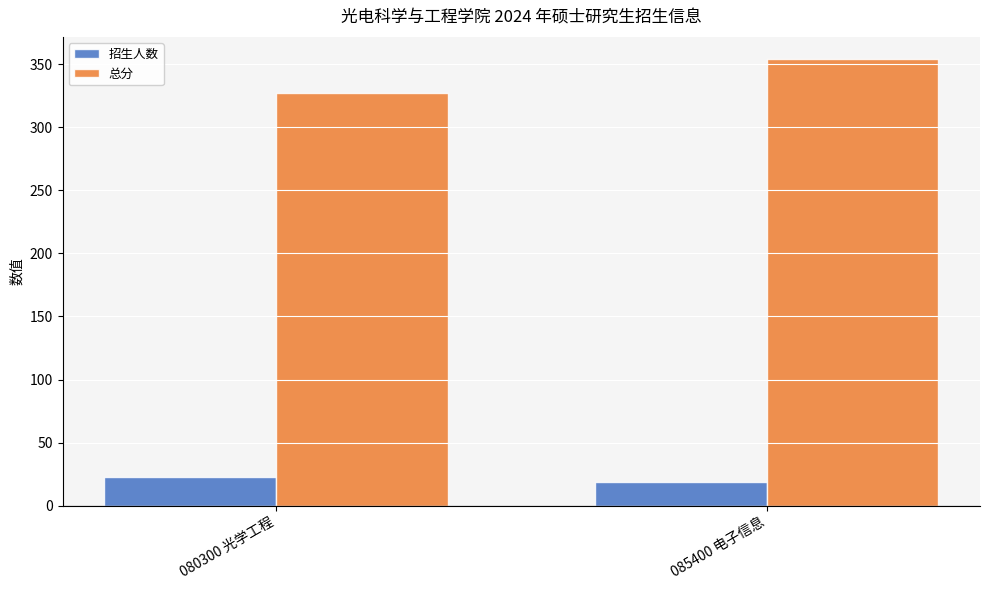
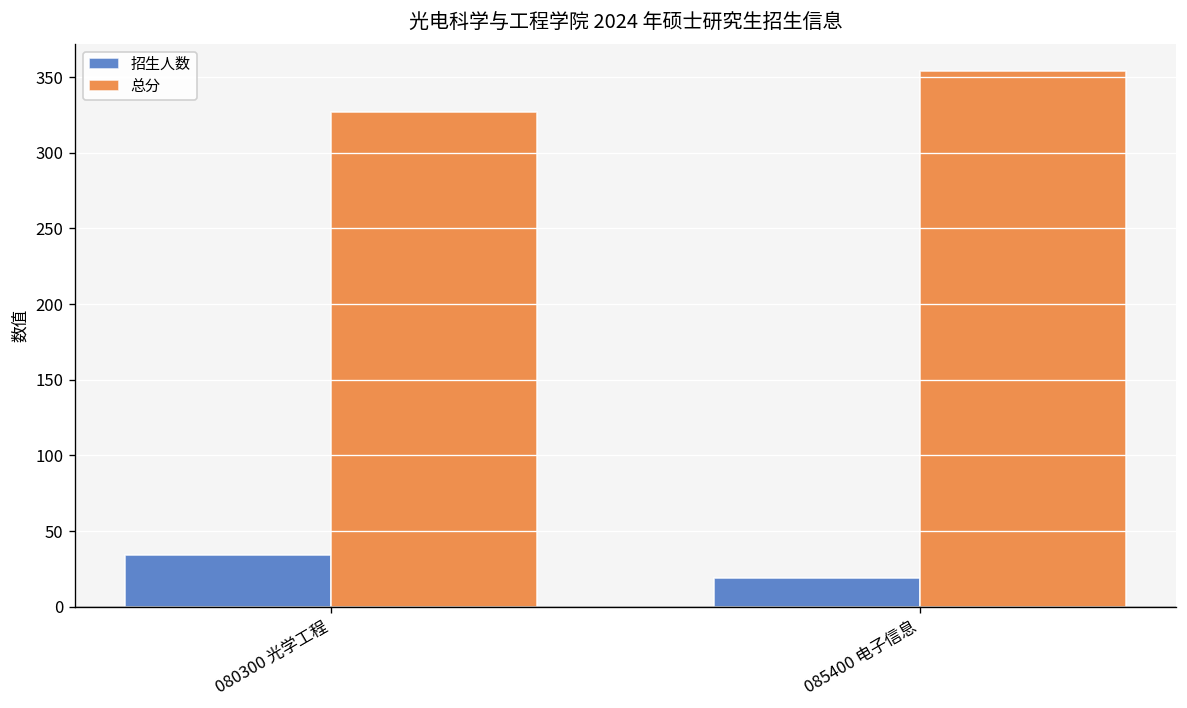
  {
    "招生人数": {
-     "080300 光学工程": 23,
+     "080300 光学工程": 34,
      "085400 电子信息": 19
    },
    "总分": {
      "080300 光学工程": 327,
      "085400 电子信息": 354
    }
  }
